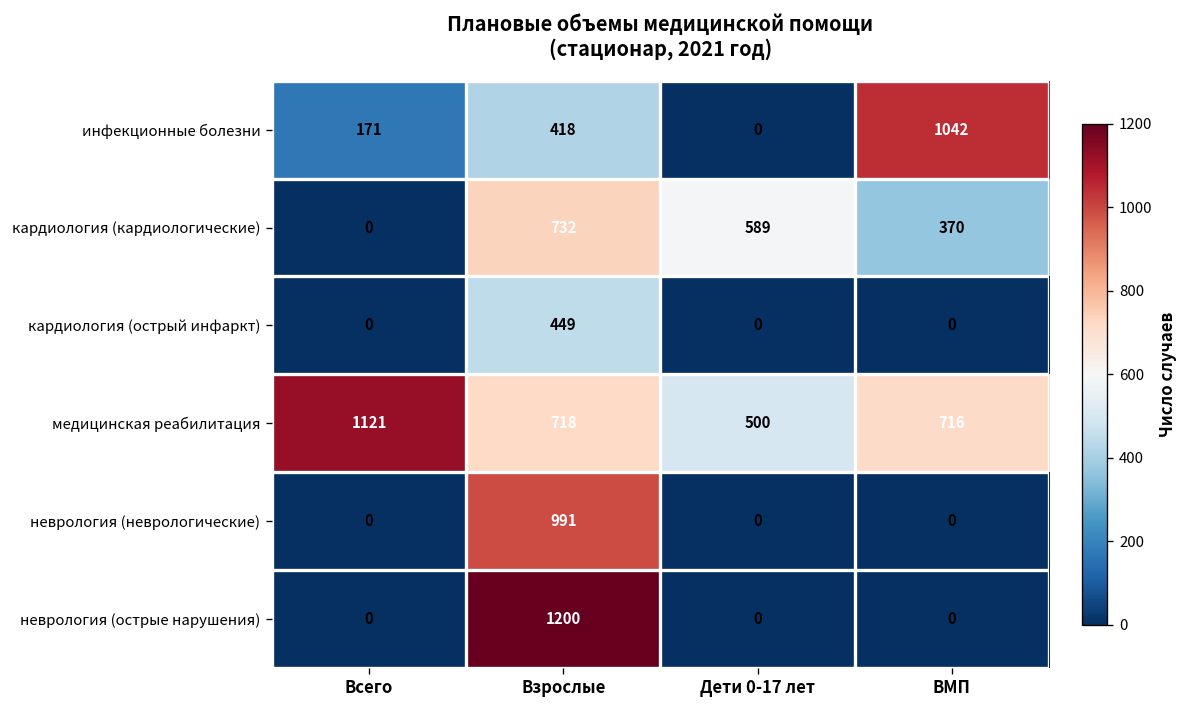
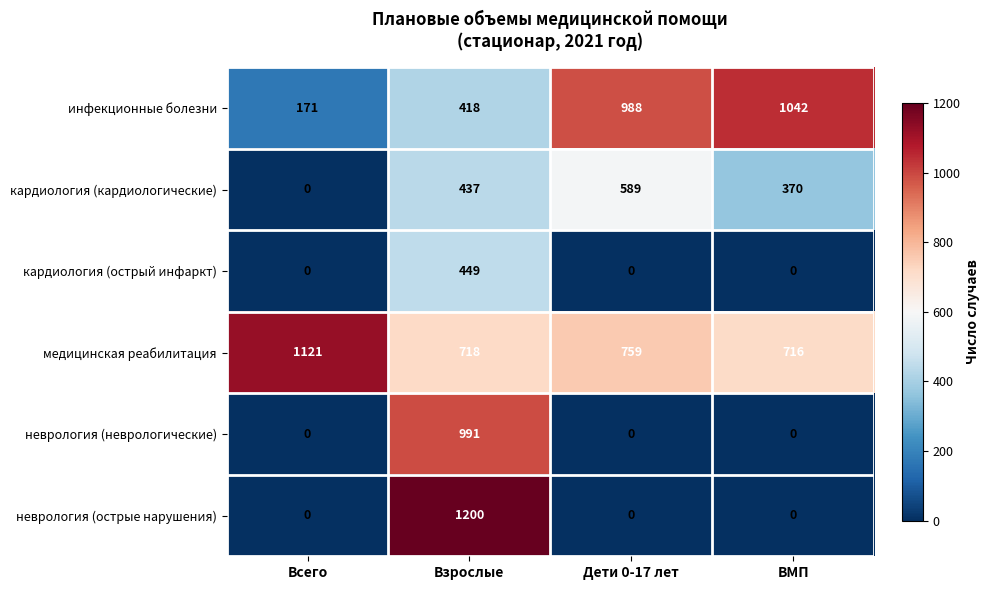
  {
    "инфекционные болезни": {
      "Всего": 171,
      "Взрослые": 418,
-     "Дети 0-17 лет": 0,
+     "Дети 0-17 лет": 988,
      "ВМП": 1042
    },
    "кардиология (кардиологические)": {
      "Всего": 0,
-     "Взрослые": 732,
+     "Взрослые": 437,
      "Дети 0-17 лет": 589,
      "ВМП": 370
    },
    "кардиология (острый инфаркт)": {
      "Всего": 0,
      "Взрослые": 449,
      "Дети 0-17 лет": 0,
      "ВМП": 0
    },
    "медицинская реабилитация": {
      "Всего": 1121,
      "Взрослые": 718,
-     "Дети 0-17 лет": 500,
+     "Дети 0-17 лет": 759,
      "ВМП": 716
    },
    "неврология (неврологические)": {
      "Всего": 0,
      "Взрослые": 991,
      "Дети 0-17 лет": 0,
      "ВМП": 0
    },
    "неврология (острые нарушения)": {
      "Всего": 0,
      "Взрослые": 1200,
      "Дети 0-17 лет": 0,
      "ВМП": 0
    }
  }
